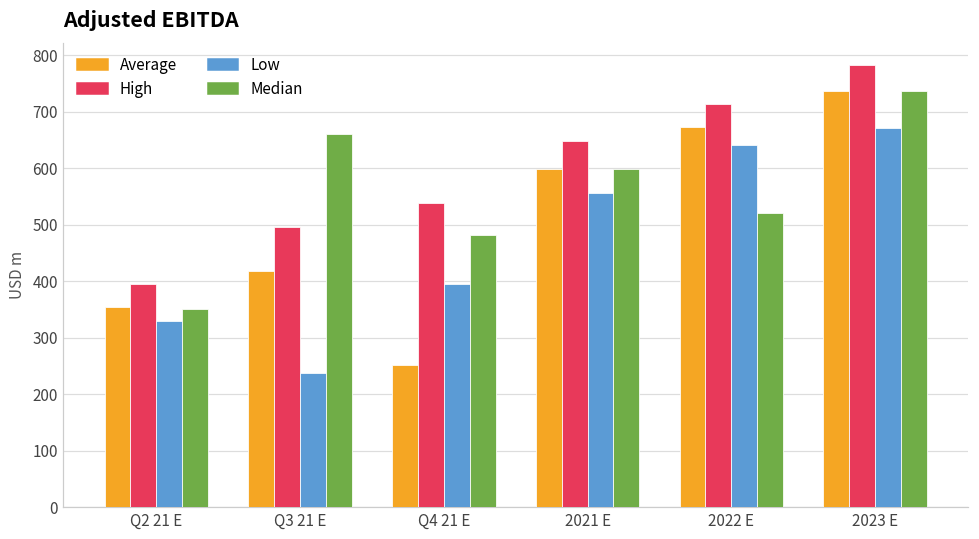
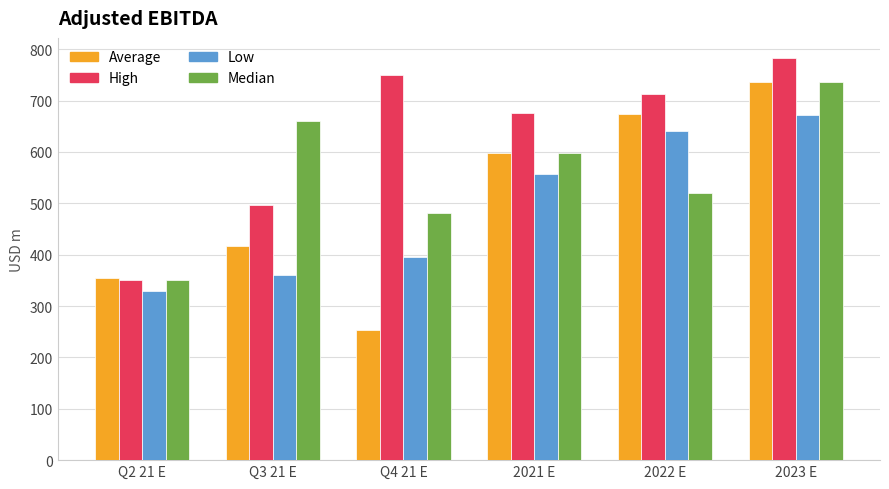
  {
    "Average": {
      "Q2 21 E": 360,
      "Q3 21 E": 420,
      "Q4 21 E": 250,
      "2021 E": 600,
      "2022 E": 670,
      "2023 E": 740
    },
    "High": {
-     "Q2 21 E": 400,
+     "Q2 21 E": 350,
      "Q3 21 E": 500,
-     "Q4 21 E": 540,
-     "2021 E": 650,
+     "Q4 21 E": 750,
+     "2021 E": 680,
      "2022 E": 710,
      "2023 E": 780
    },
    "Low": {
      "Q2 21 E": 330,
-     "Q3 21 E": 240,
+     "Q3 21 E": 360,
      "Q4 21 E": 400,
      "2021 E": 560,
      "2022 E": 640,
      "2023 E": 670
    },
    "Median": {
      "Q2 21 E": 350,
      "Q3 21 E": 660,
      "Q4 21 E": 480,
      "2021 E": 600,
      "2022 E": 520,
      "2023 E": 740
    }
  }
